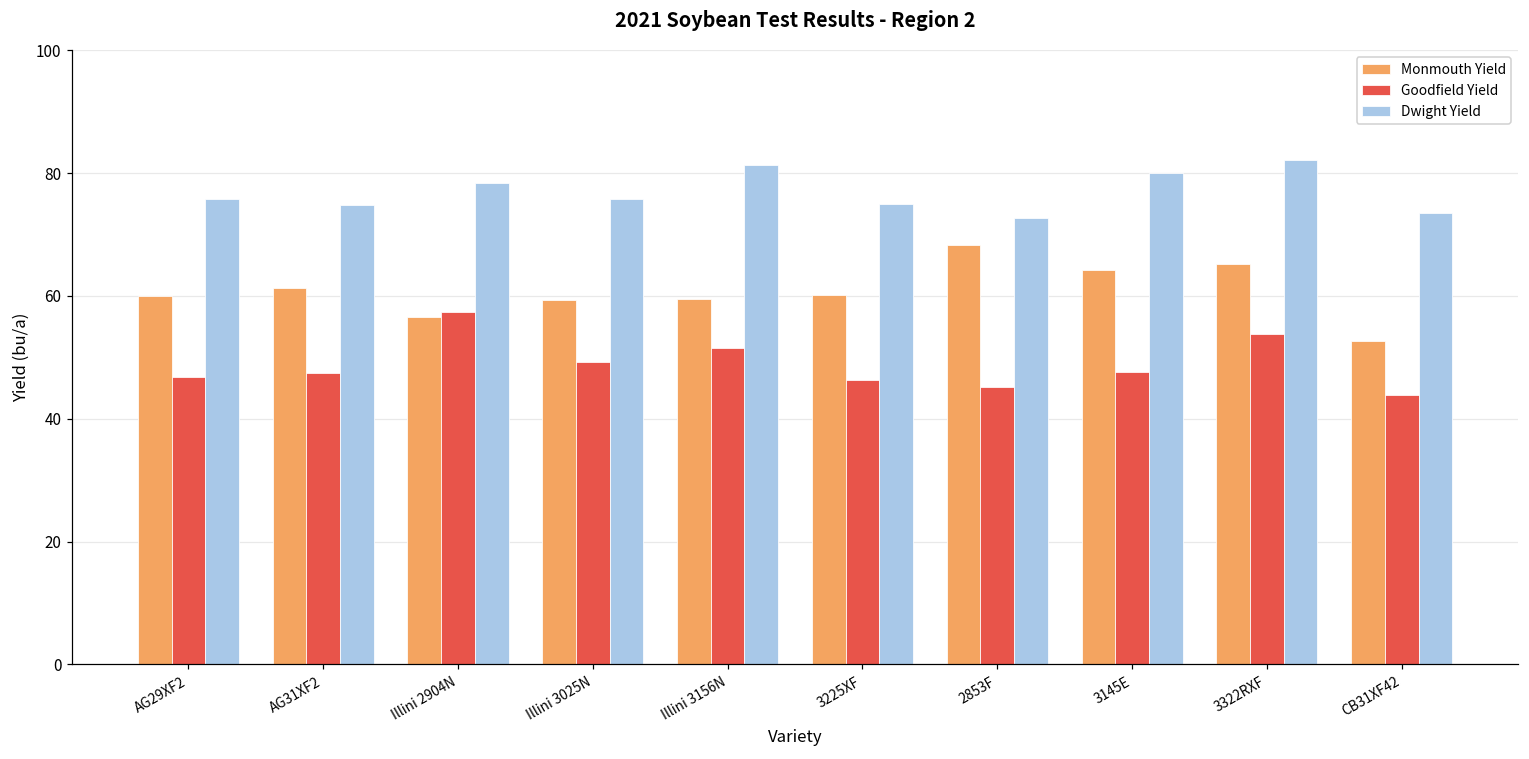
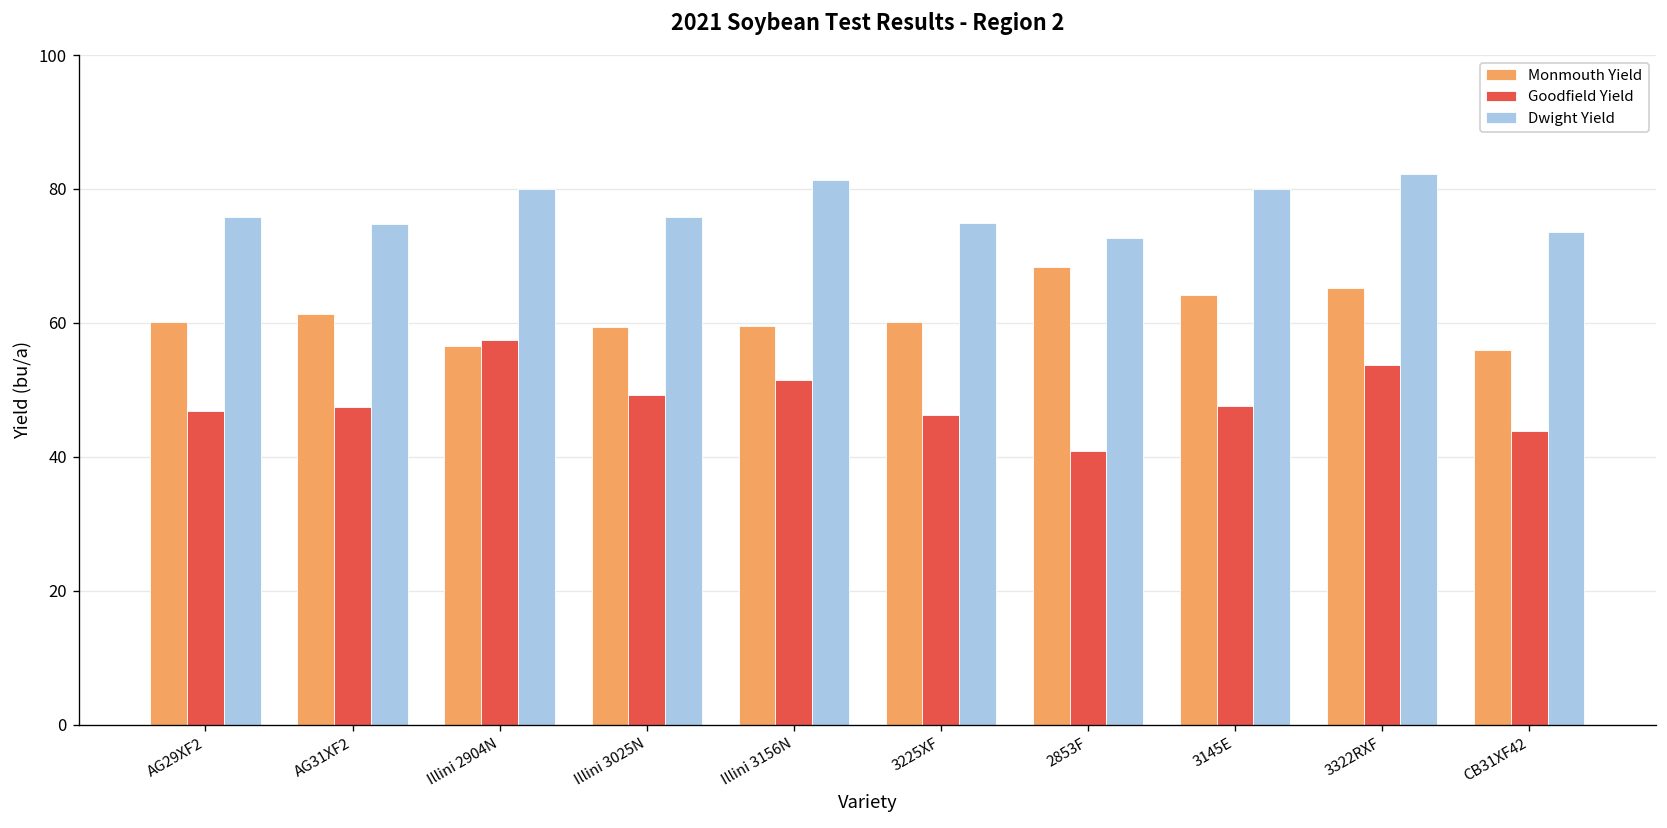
  {
    "Monmouth Yield": {
      "AG29XF2": 60,
      "AG31XF2": 61,
      "Illini 2904N": 57,
      "Illini 3025N": 59,
      "Illini 3156N": 60,
      "3225XF": 60,
      "2853F": 68,
      "3145E": 64,
      "3322RXF": 65,
-     "CB31XF42": 53
+     "CB31XF42": 56
    },
    "Goodfield Yield": {
      "AG29XF2": 47,
      "AG31XF2": 47,
      "Illini 2904N": 57,
      "Illini 3025N": 49,
      "Illini 3156N": 51,
      "3225XF": 46,
-     "2853F": 45,
+     "2853F": 41,
      "3145E": 48,
      "3322RXF": 54,
      "CB31XF42": 44
    },
    "Dwight Yield": {
      "AG29XF2": 76,
      "AG31XF2": 75,
-     "Illini 2904N": 78,
+     "Illini 2904N": 80,
      "Illini 3025N": 76,
      "Illini 3156N": 81,
      "3225XF": 75,
      "2853F": 73,
      "3145E": 80,
      "3322RXF": 82,
      "CB31XF42": 74
    }
  }
